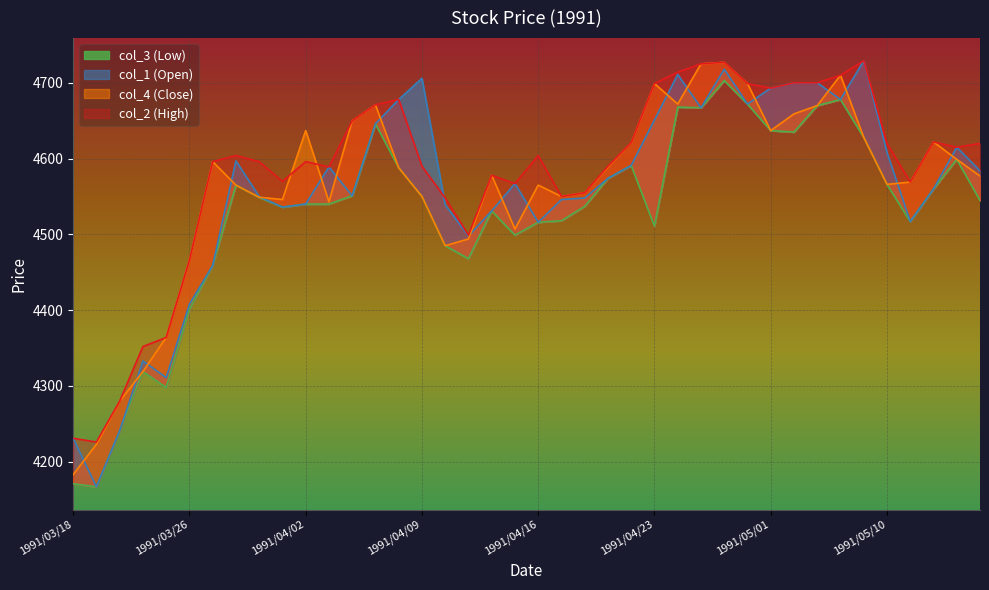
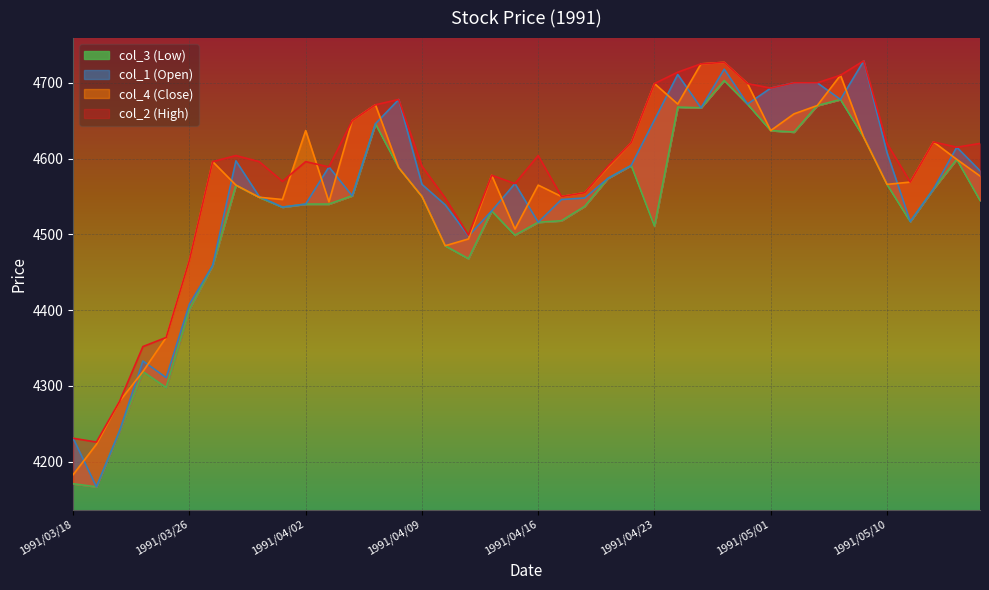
  {
    "col_3 (Low)": {
      "1991/03/18": 4170,
      "1991/03/26": 4400,
      "1991/04/23": 4510
    },
    "col_1 (Open)": {
      "1991/03/26": 4410,
-     "1991/04/09": 4710,
+     "1991/04/09": 4570,
      "1991/04/23": 4650,
      "1991/05/10": 4610
    },
    "col_4 (Close)": {
      "1991/03/18": 4180,
      "1991/04/02": 4640,
      "1991/04/16": 4570
    },
    "col_2 (High)": {
      "1991/04/02": 4600,
      "1991/04/09": 4590,
      "1991/04/16": 4600,
      "1991/05/10": 4620
    }
  }
